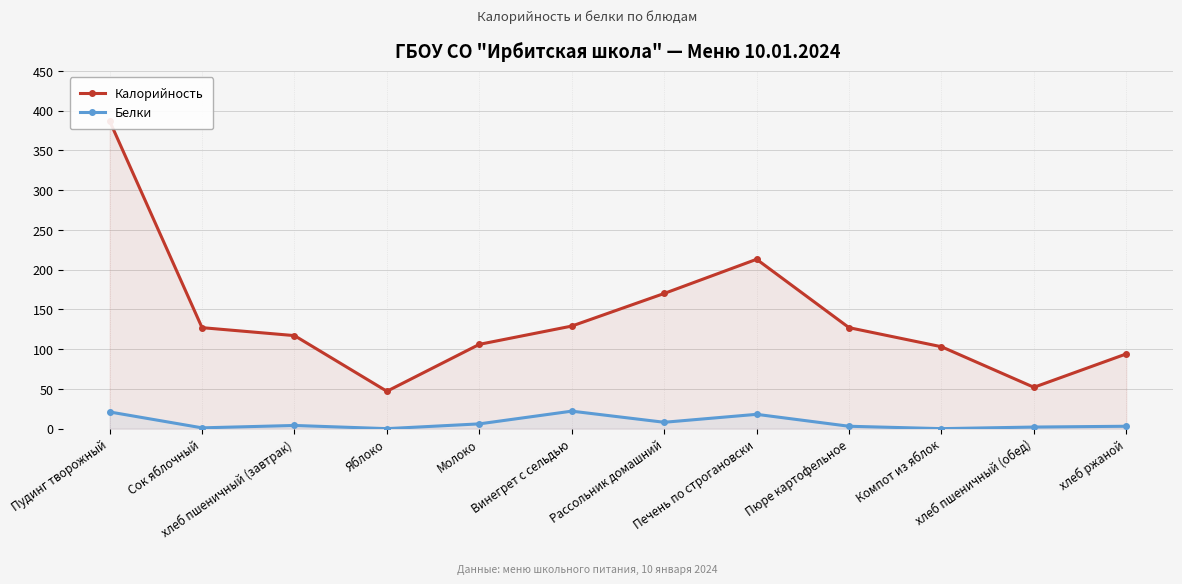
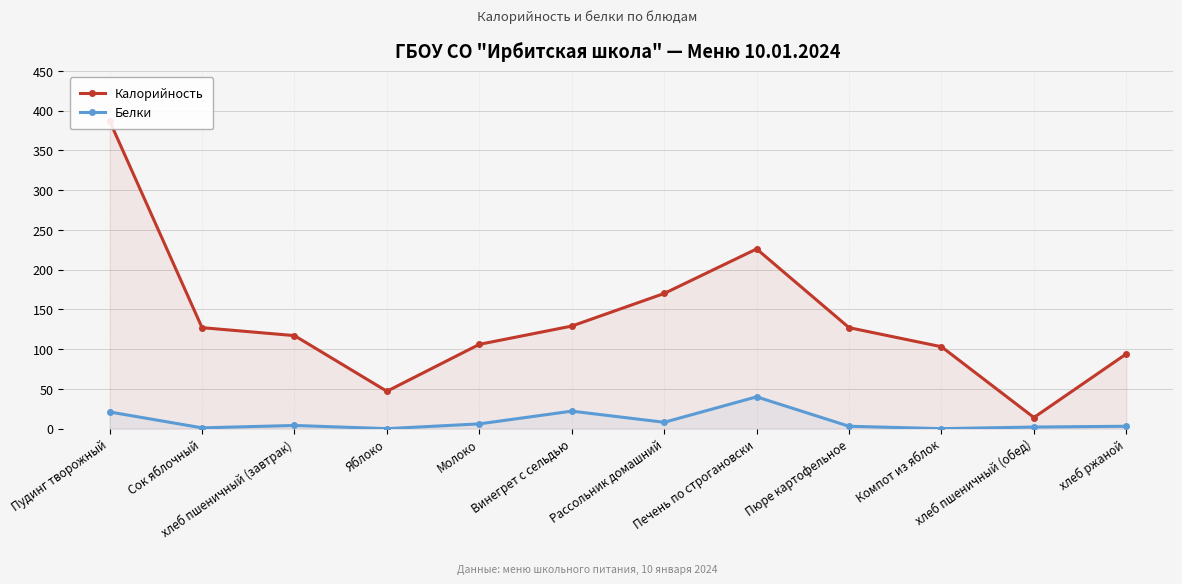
  {
    "Калорийность": {
      "Сок яблочный": 130,
      "хлеб пшеничный (завтрак)": 120,
      "Яблоко": 50,
      "Молоко": 110,
      "Винегрет с сельдью": 130,
      "Рассольник домашний": 170,
-     "Печень по строгановски": 210,
+     "Печень по строгановски": 230,
      "Пюре картофельное": 130,
      "Компот из яблок": 100,
-     "хлеб пшеничный (обед)": 50,
+     "хлеб пшеничный (обед)": 10,
      "хлеб ржаной": 90
    },
    "Белки": {
      "Пудинг творожный": 20,
      "Сок яблочный": 0,
      "хлеб пшеничный (завтрак)": 0,
      "Яблоко": 0,
      "Молоко": 10,
      "Винегрет с сельдью": 20,
      "Рассольник домашний": 10,
-     "Печень по строгановски": 20,
+     "Печень по строгановски": 40,
      "Пюре картофельное": 0,
      "Компот из яблок": 0,
      "хлеб пшеничный (обед)": 0,
      "хлеб ржаной": 0
    }
  }
